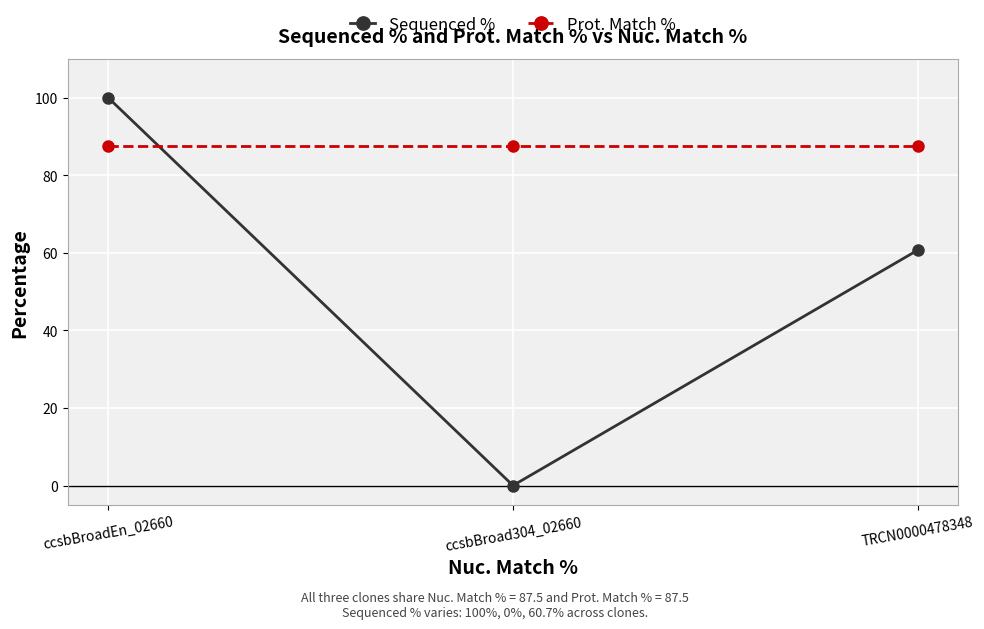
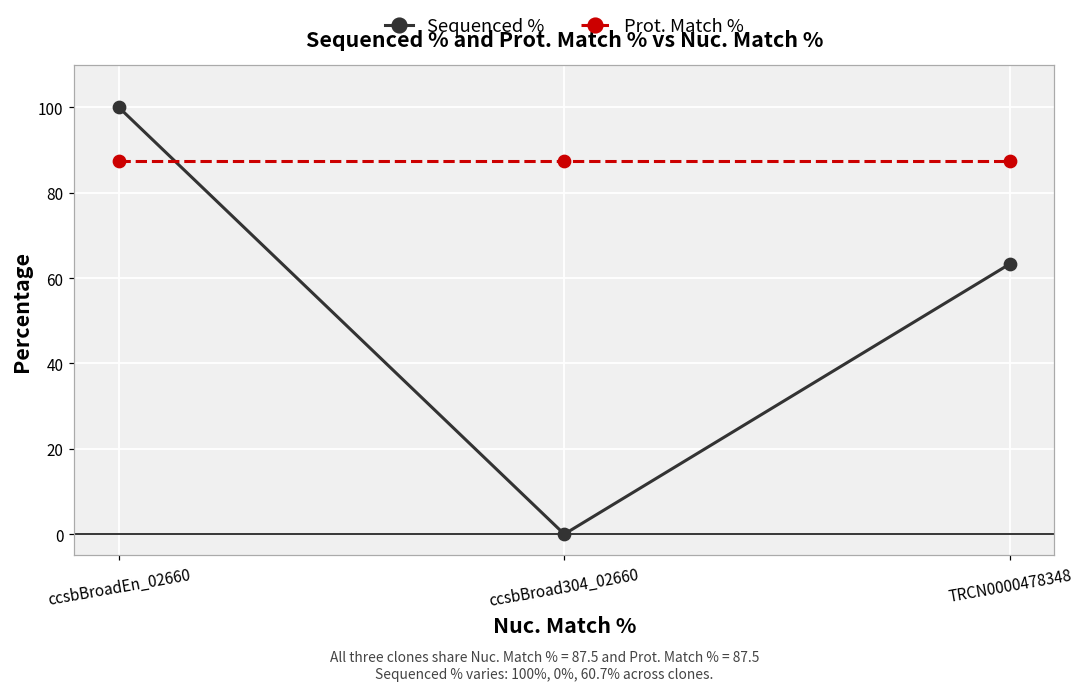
  {
    "Sequenced %": {
      "ccsbBroadEn_02660": 100,
      "ccsbBroad304_02660": 0,
-     "TRCN0000478348": 61
+     "TRCN0000478348": 63
    },
    "Prot. Match %": {
      "ccsbBroadEn_02660": 88,
      "ccsbBroad304_02660": 88,
      "TRCN0000478348": 88
    }
  }
